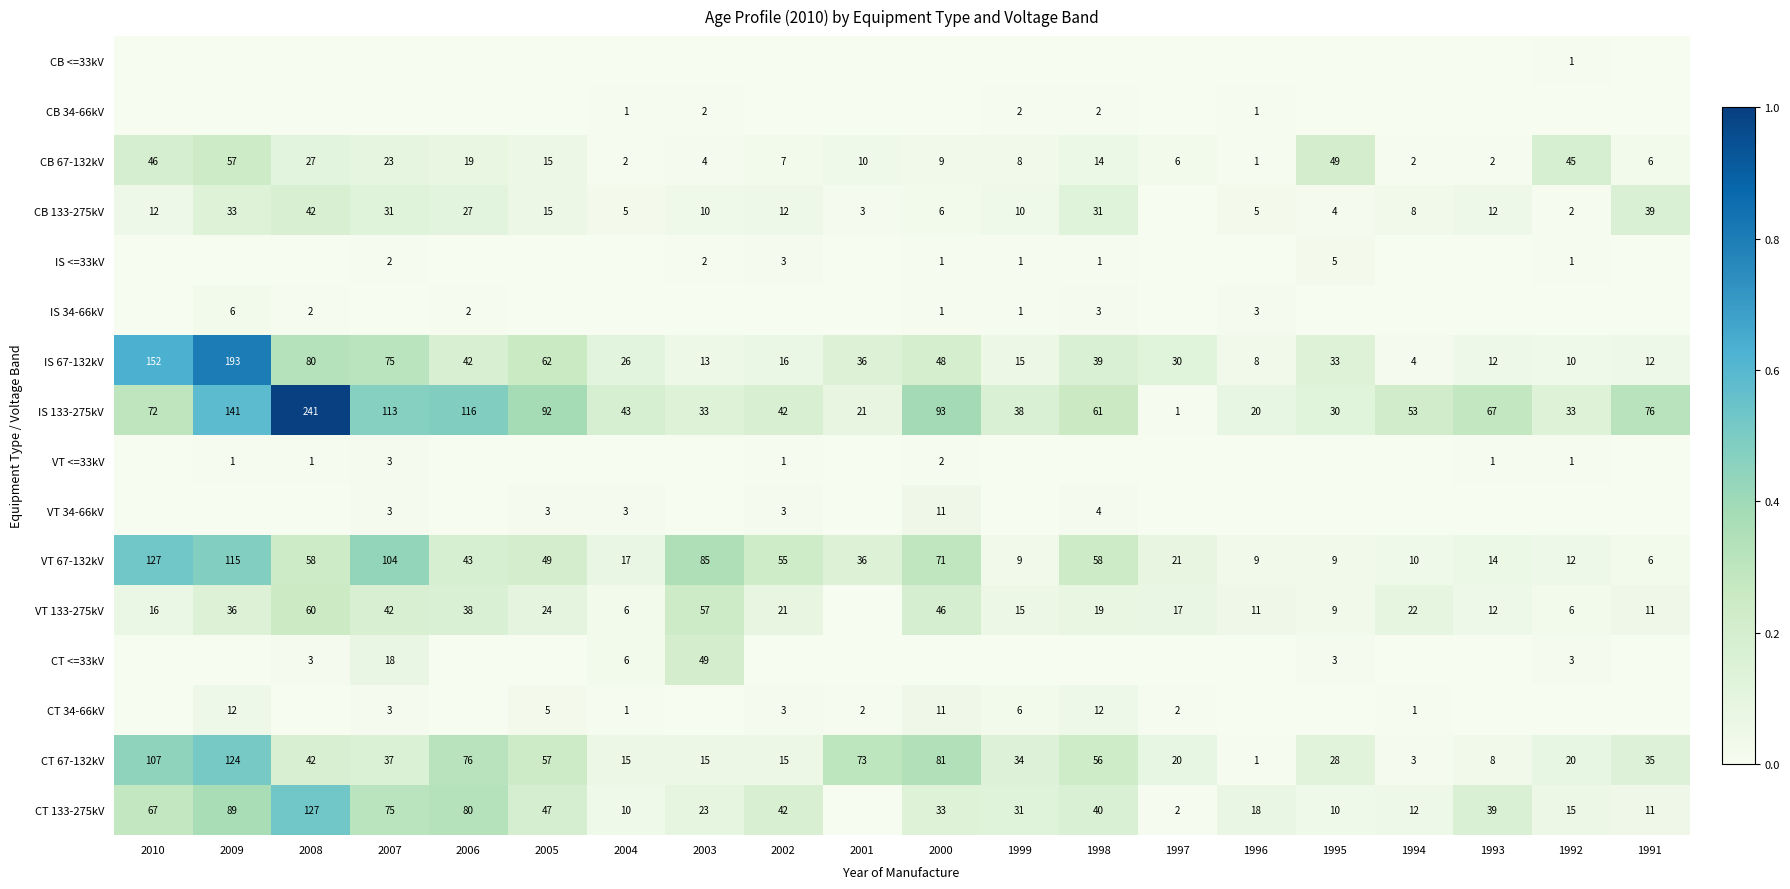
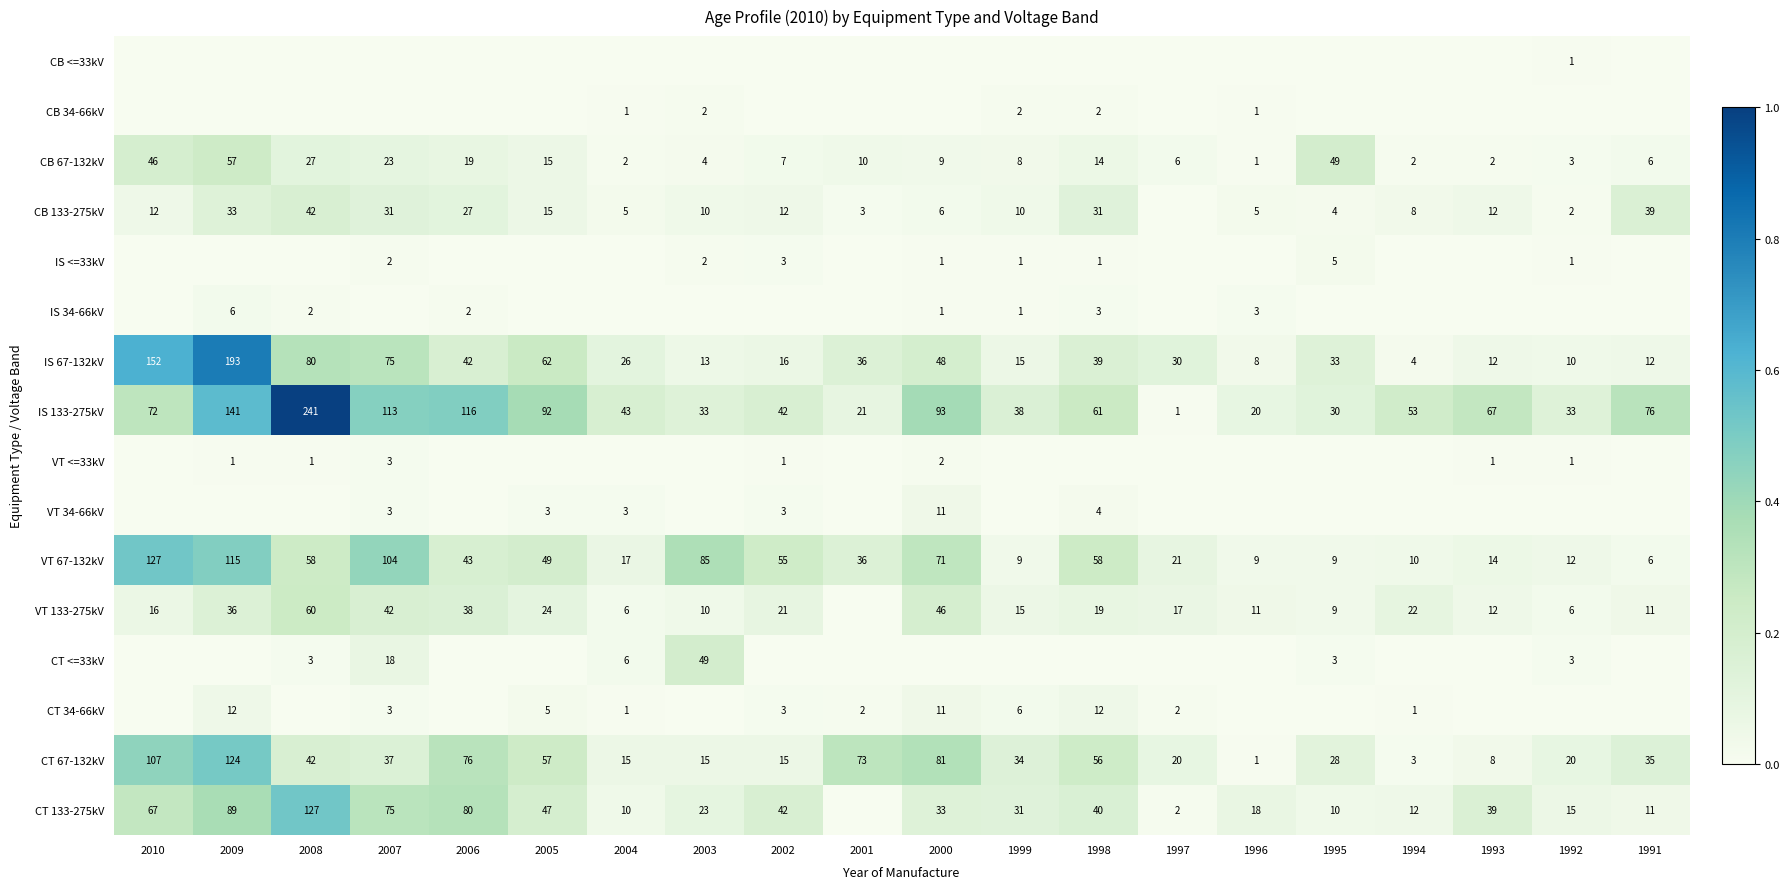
  {
    "CB 67-132kV": {
      "2010": 46,
      "2009": 57,
      "2008": 27,
      "2007": 23,
      "2006": 19,
      "2005": 15,
      "2004": 2,
      "2003": 4,
      "2002": 7,
      "2001": 10,
      "2000": 9,
      "1999": 8,
      "1998": 14,
      "1997": 6,
      "1996": 1,
      "1995": 49,
      "1994": 2,
      "1993": 2,
-     "1992": 45,
+     "1992": 3,
      "1991": 6
    },
    "VT 133-275kV": {
      "2010": 16,
      "2009": 36,
      "2008": 60,
      "2007": 42,
      "2006": 38,
      "2005": 24,
      "2004": 6,
-     "2003": 57,
+     "2003": 10,
      "2002": 21,
      "2000": 46,
      "1999": 15,
      "1998": 19,
      "1997": 17,
      "1996": 11,
      "1995": 9,
      "1994": 22,
      "1993": 12,
      "1992": 6,
      "1991": 11
    }
  }
